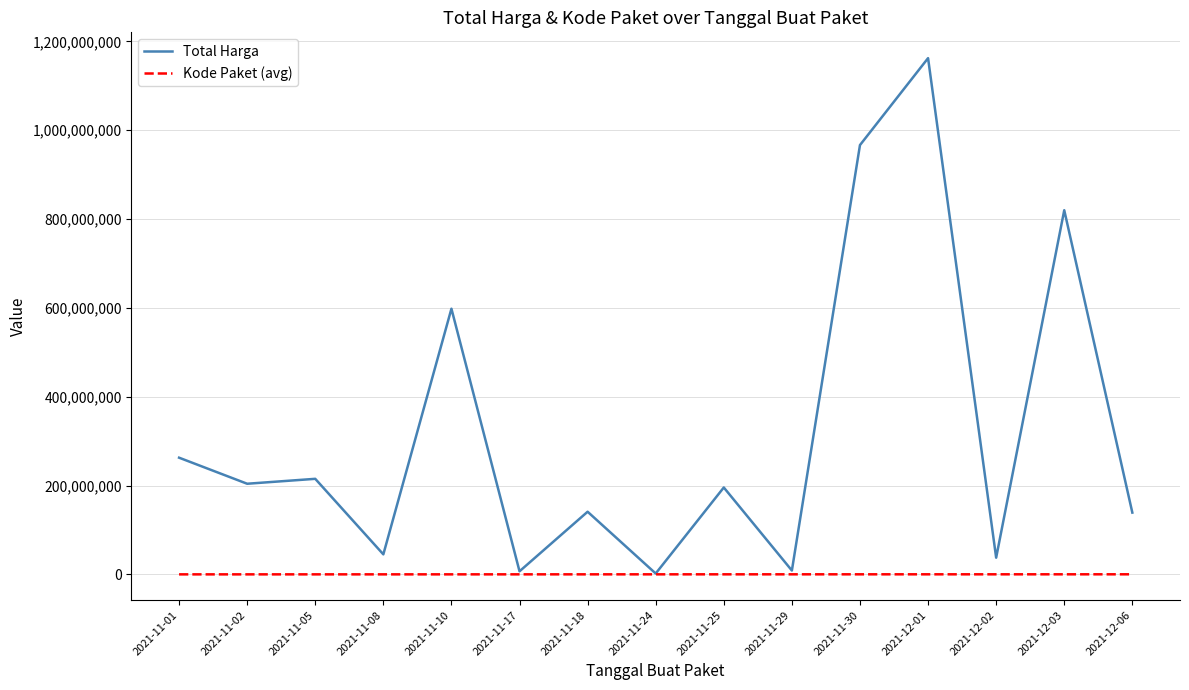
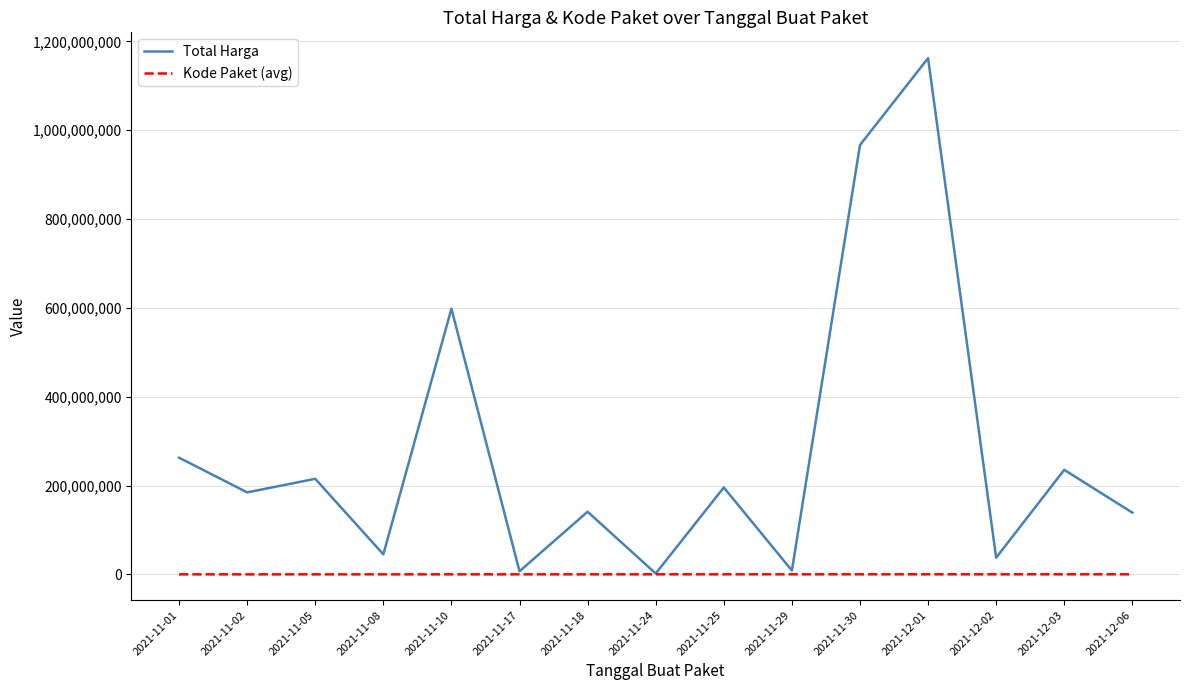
  {
    "Total Harga": {
      "2021-11-01": "260,000,000",
-     "2021-11-02": "200,000,000",
+     "2021-11-02": "180,000,000",
      "2021-11-05": "220,000,000",
      "2021-11-08": "50,000,000",
      "2021-11-10": "600,000,000",
      "2021-11-17": "10,000,000",
      "2021-11-18": "140,000,000",
      "2021-11-25": "200,000,000",
      "2021-11-29": "10,000,000",
      "2021-11-30": "970,000,000",
      "2021-12-01": "1,160,000,000",
      "2021-12-02": "40,000,000",
-     "2021-12-03": "820,000,000",
+     "2021-12-03": "240,000,000",
      "2021-12-06": "140,000,000"
    },
    "Kode Paket (avg)": {
      "2021-11-01": "0",
      "2021-11-02": "0",
      "2021-11-05": "0",
      "2021-11-08": "0",
      "2021-11-10": "0",
      "2021-11-17": "0",
      "2021-11-18": "0",
      "2021-11-25": "0",
      "2021-11-29": "0",
      "2021-11-30": "0",
      "2021-12-01": "0",
      "2021-12-02": "0",
      "2021-12-03": "0",
      "2021-12-06": "0"
    }
  }
